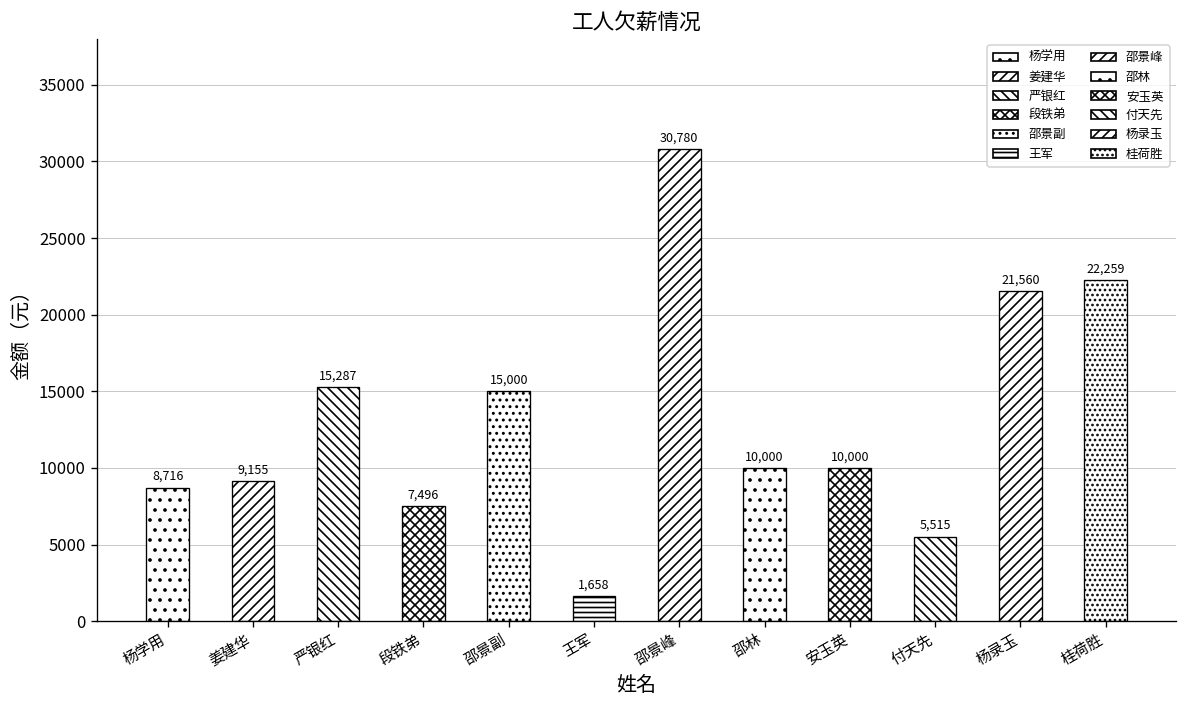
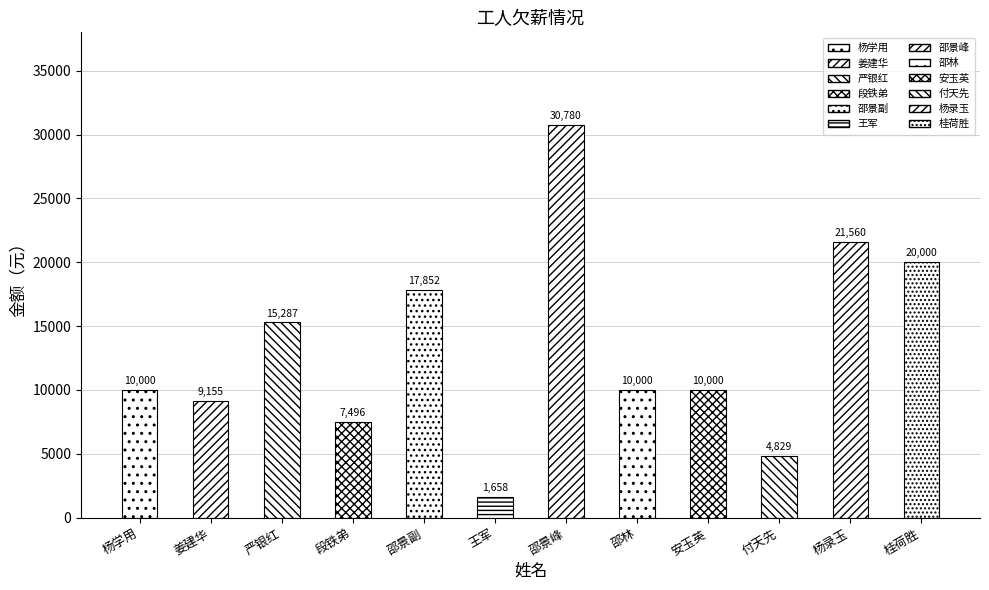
  {
-   "杨学用": "8,716",
+   "杨学用": "10,000",
    "姜建华": "9,155",
    "严银红": "15,287",
    "段铁弟": "7,496",
-   "邵景副": "15,000",
+   "邵景副": "17,852",
    "王军": "1,658",
    "邵景峰": "30,780",
    "邵林": "10,000",
    "安玉英": "10,000",
-   "付天先": "5,515",
+   "付天先": "4,829",
    "杨录玉": "21,560",
-   "桂荷胜": "22,259"
+   "桂荷胜": "20,000"
  }
